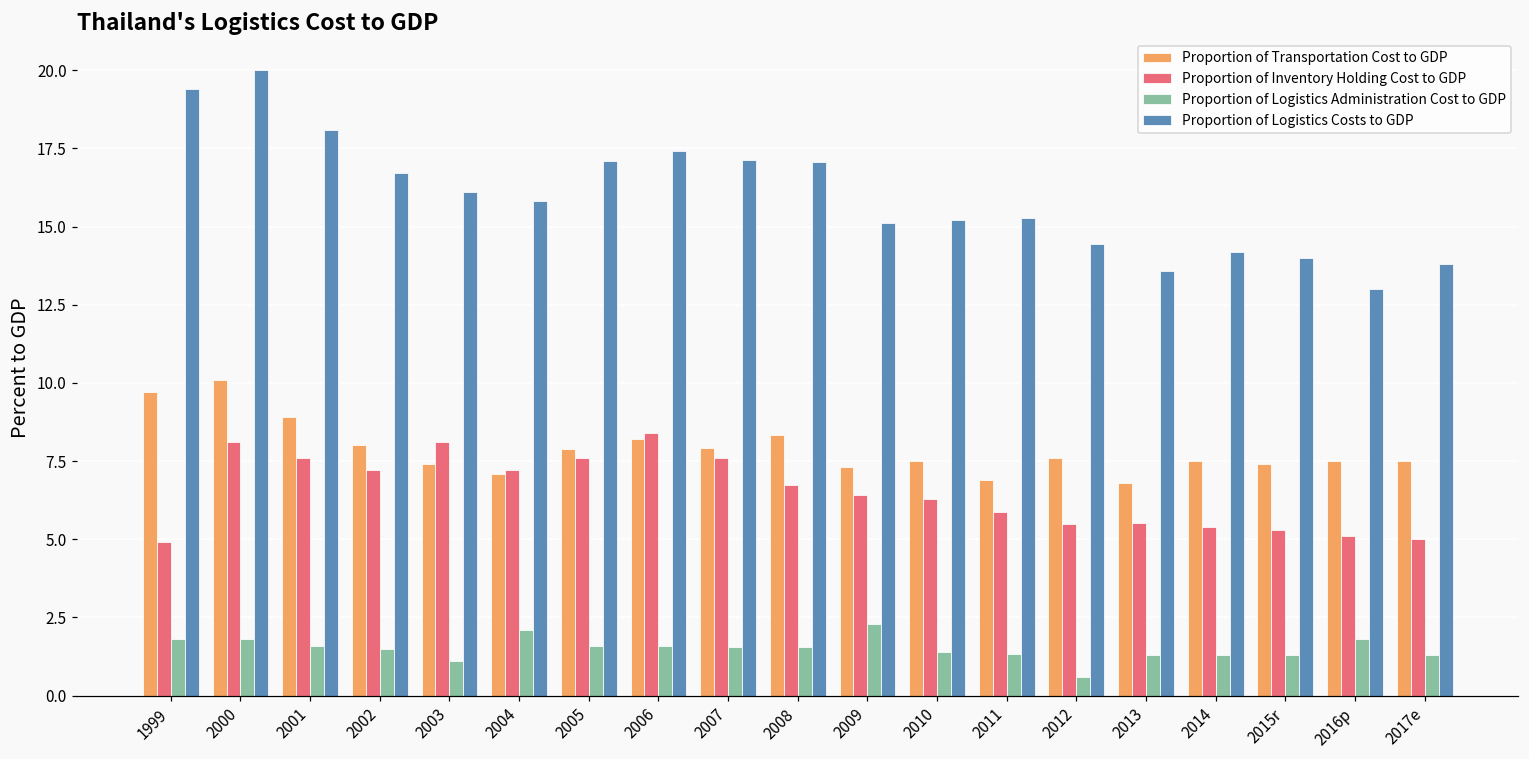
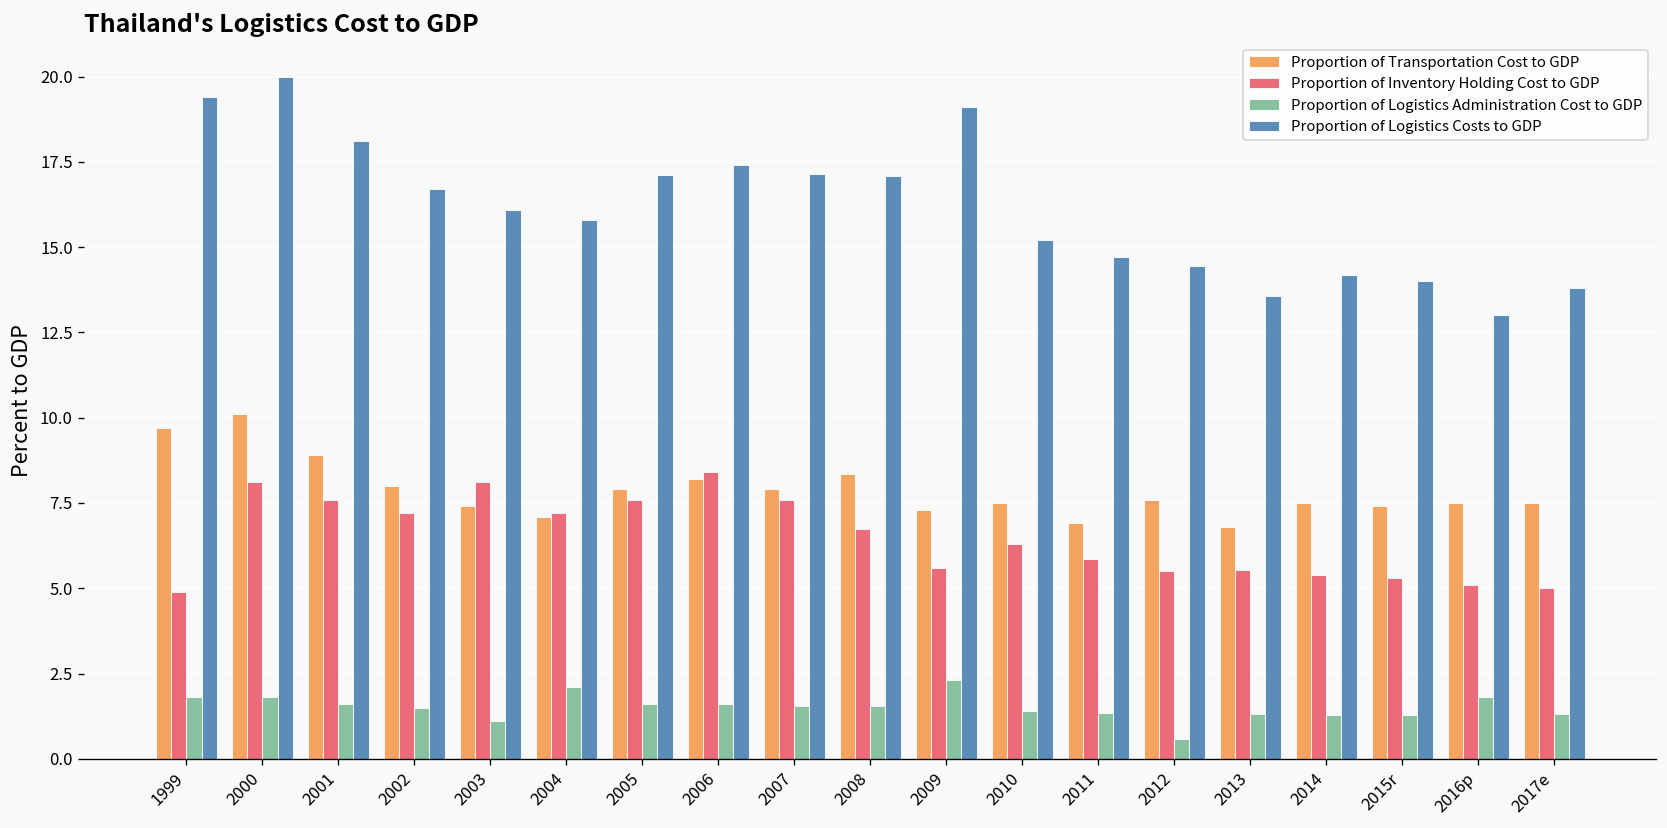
  {
    "Proportion of Transportation Cost to GDP": {
      "1999": 9.7,
      "2000": 10.1,
      "2001": 8.9,
      "2002": 8.0,
      "2003": 7.4,
      "2004": 7.1,
      "2005": 7.9,
      "2006": 8.2,
      "2007": 7.9,
      "2008": 8.3,
      "2009": 7.3,
      "2010": 7.5,
      "2011": 6.9,
      "2012": 7.6,
      "2013": 6.8,
      "2014": 7.5,
      "2015r": 7.4,
      "2016p": 7.5,
      "2017e": 7.5
    },
    "Proportion of Inventory Holding Cost to GDP": {
      "1999": 4.9,
      "2000": 8.1,
      "2001": 7.6,
      "2002": 7.2,
      "2003": 8.1,
      "2004": 7.2,
      "2005": 7.6,
      "2006": 8.4,
      "2007": 7.6,
      "2008": 6.7,
-     "2009": 6.4,
+     "2009": 5.6,
      "2010": 6.3,
      "2011": 5.9,
      "2012": 5.5,
      "2013": 5.5,
      "2014": 5.4,
      "2015r": 5.3,
      "2016p": 5.1,
      "2017e": 5.0
    },
    "Proportion of Logistics Administration Cost to GDP": {
      "1999": 1.8,
      "2000": 1.8,
      "2001": 1.6,
      "2002": 1.5,
      "2003": 1.1,
      "2004": 2.1,
      "2005": 1.6,
      "2006": 1.6,
      "2007": 1.6,
      "2008": 1.6,
      "2009": 2.3,
      "2010": 1.4,
      "2011": 1.3,
      "2012": 0.6,
      "2013": 1.3,
      "2014": 1.3,
      "2015r": 1.3,
      "2016p": 1.8,
      "2017e": 1.3
    },
    "Proportion of Logistics Costs to GDP": {
      "1999": 19.4,
      "2000": 20.0,
      "2001": 18.1,
      "2002": 16.7,
      "2003": 16.1,
      "2004": 15.8,
      "2005": 17.1,
      "2006": 17.4,
      "2007": 17.1,
      "2008": 17.1,
-     "2009": 15.1,
+     "2009": 19.1,
      "2010": 15.2,
-     "2011": 15.3,
+     "2011": 14.7,
      "2012": 14.4,
      "2013": 13.6,
      "2014": 14.2,
      "2015r": 14.0,
      "2016p": 13.0,
      "2017e": 13.8
    }
  }
